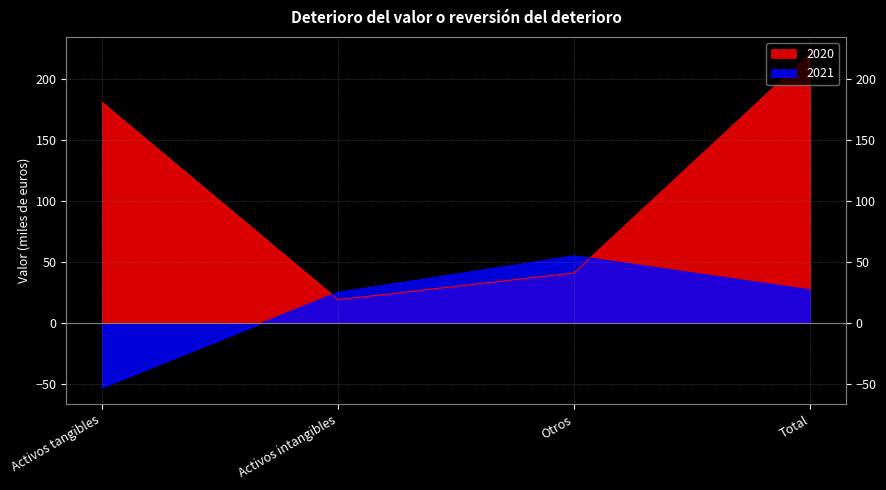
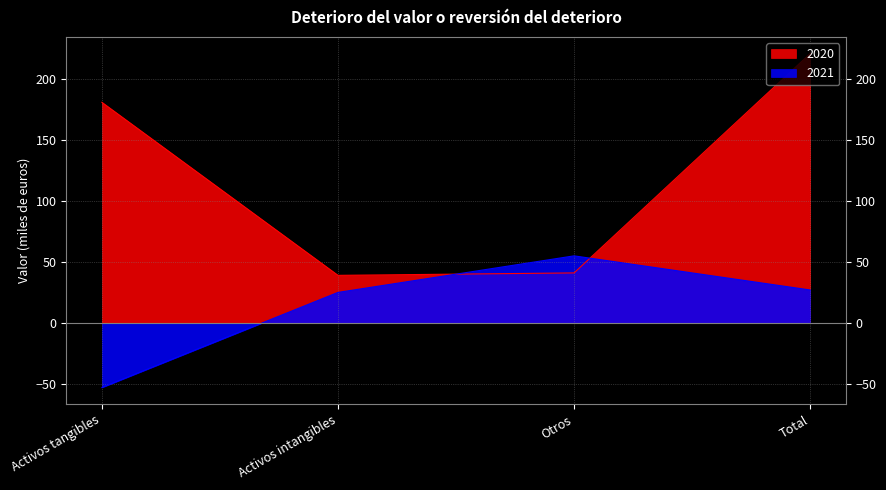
  {
    "2020": {
      "Activos tangibles": 181,
-     "Activos intangibles": 19,
+     "Activos intangibles": 39,
      "Otros": 41
    }
  }
